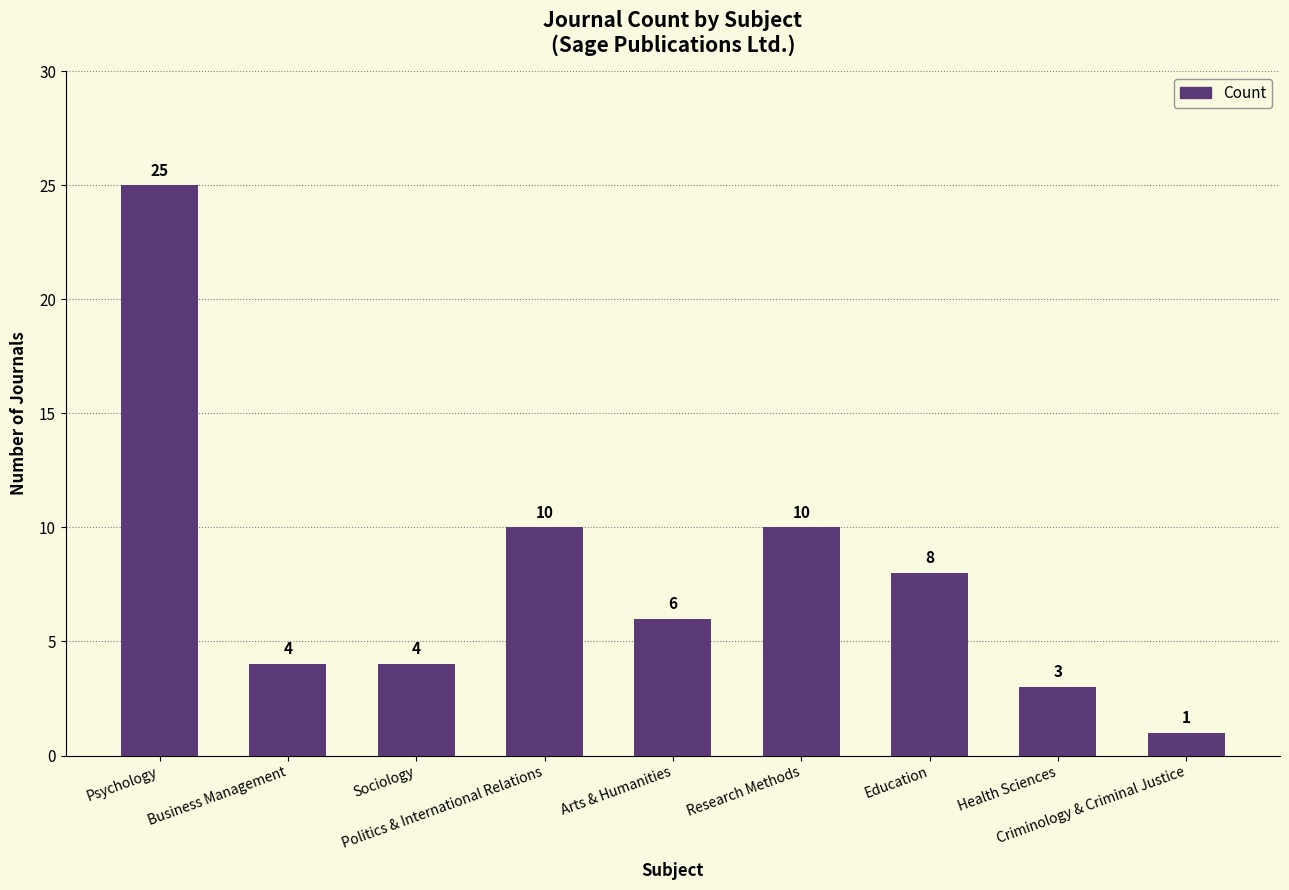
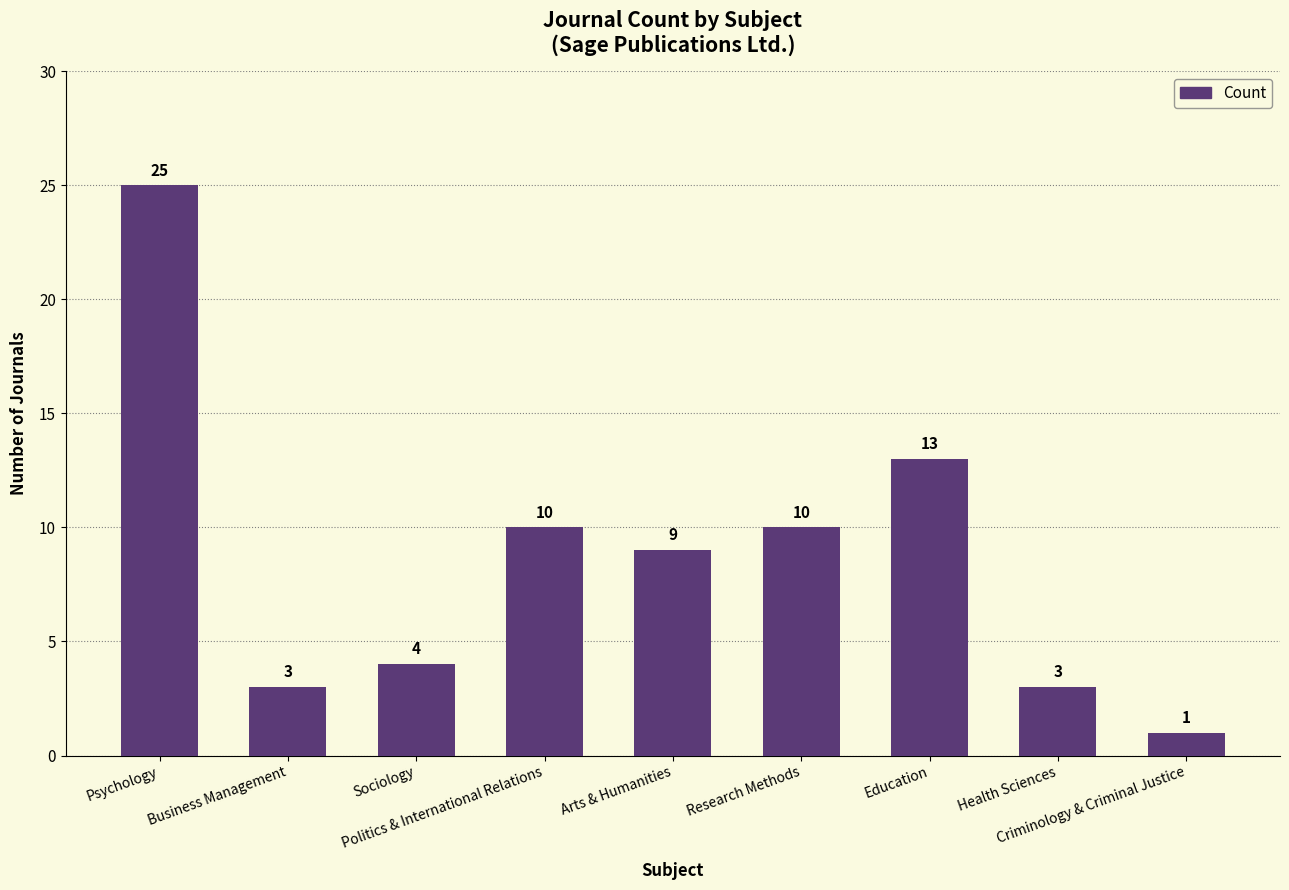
  {
    "Psychology": 25,
-   "Business Management": 4,
+   "Business Management": 3,
    "Sociology": 4,
    "Politics & International Relations": 10,
-   "Arts & Humanities": 6,
+   "Arts & Humanities": 9,
    "Research Methods": 10,
-   "Education": 8,
+   "Education": 13,
    "Health Sciences": 3,
    "Criminology & Criminal Justice": 1
  }
